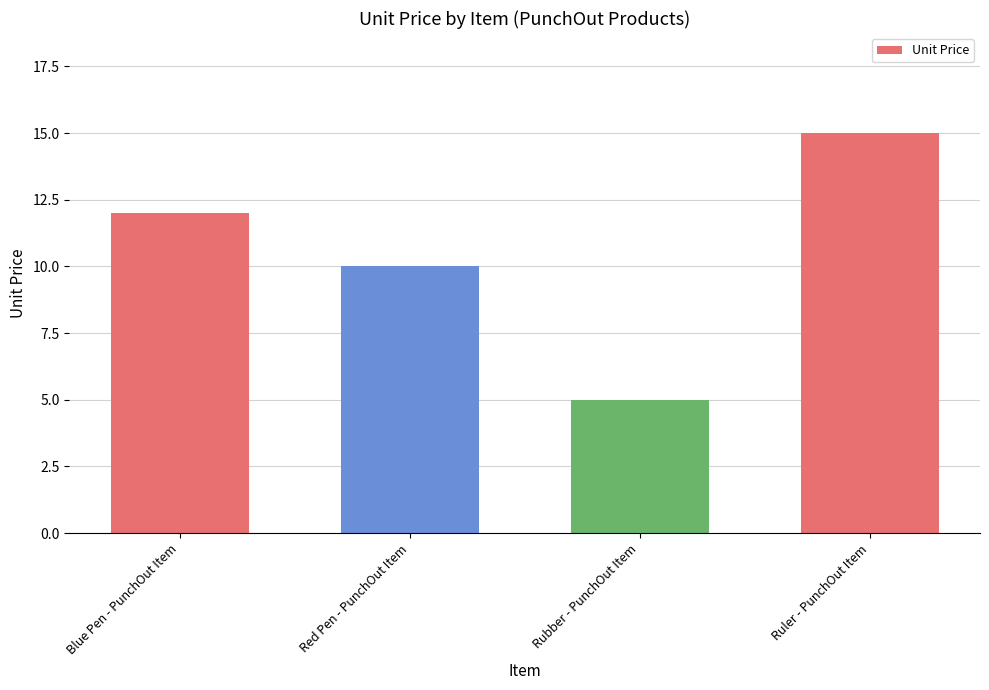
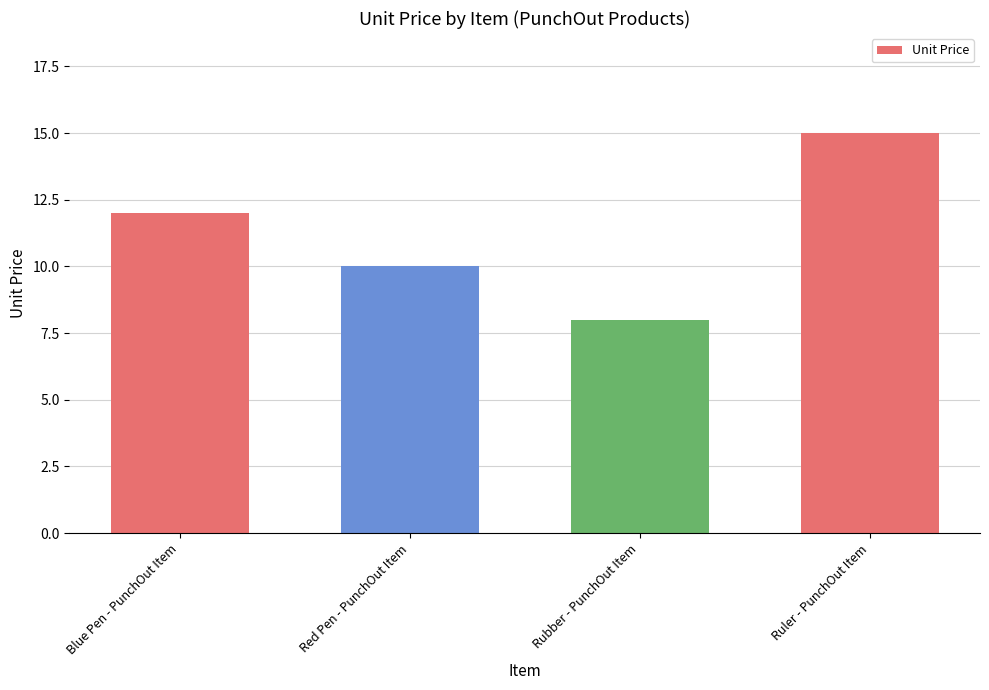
  {
    "Blue Pen - PunchOut Item": 12,
    "Red Pen - PunchOut Item": 10,
-   "Rubber - PunchOut Item": 5,
+   "Rubber - PunchOut Item": 8,
    "Ruler - PunchOut Item": 15
  }
